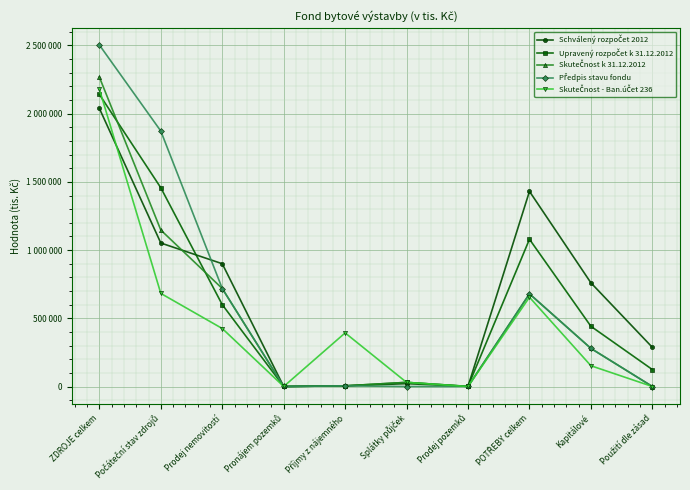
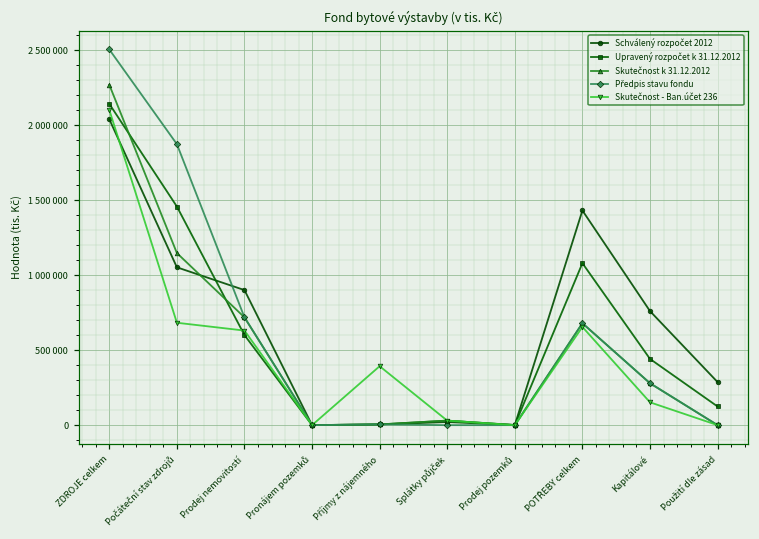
  {
    "Skutečnost - Ban.účet 236": {
-     "ZDROJE celkem": 2180000,
+     "ZDROJE celkem": 2100000,
      "Počáteční stav zdrojů": 680000,
-     "Prodej nemovitostí": 430000,
+     "Prodej nemovitostí": 630000,
      "Příjmy z nájemného": 390000,
      "POTŘEBY celkem": 650000,
      "Kapitálové": 150000
    }
  }
